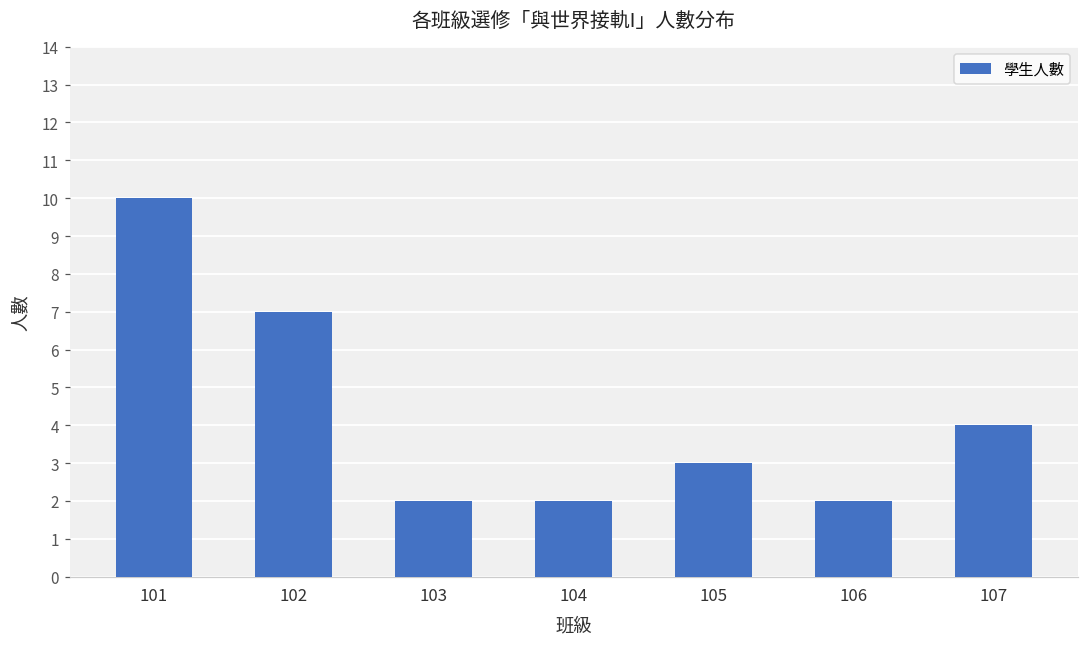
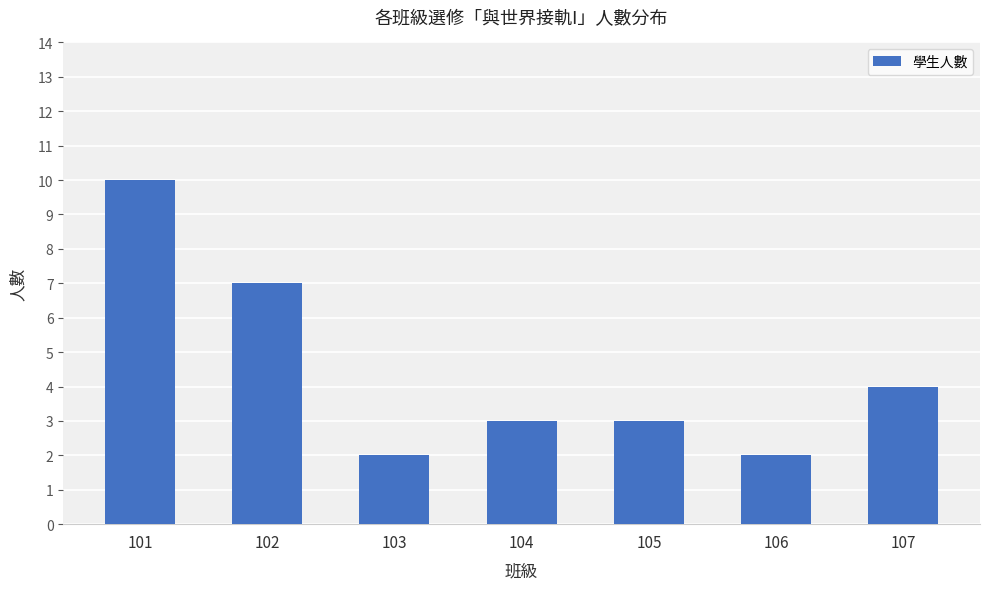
  {
    "101": 10,
    "102": 7,
    "103": 2,
-   "104": 2,
+   "104": 3,
    "105": 3,
    "106": 2,
    "107": 4
  }
